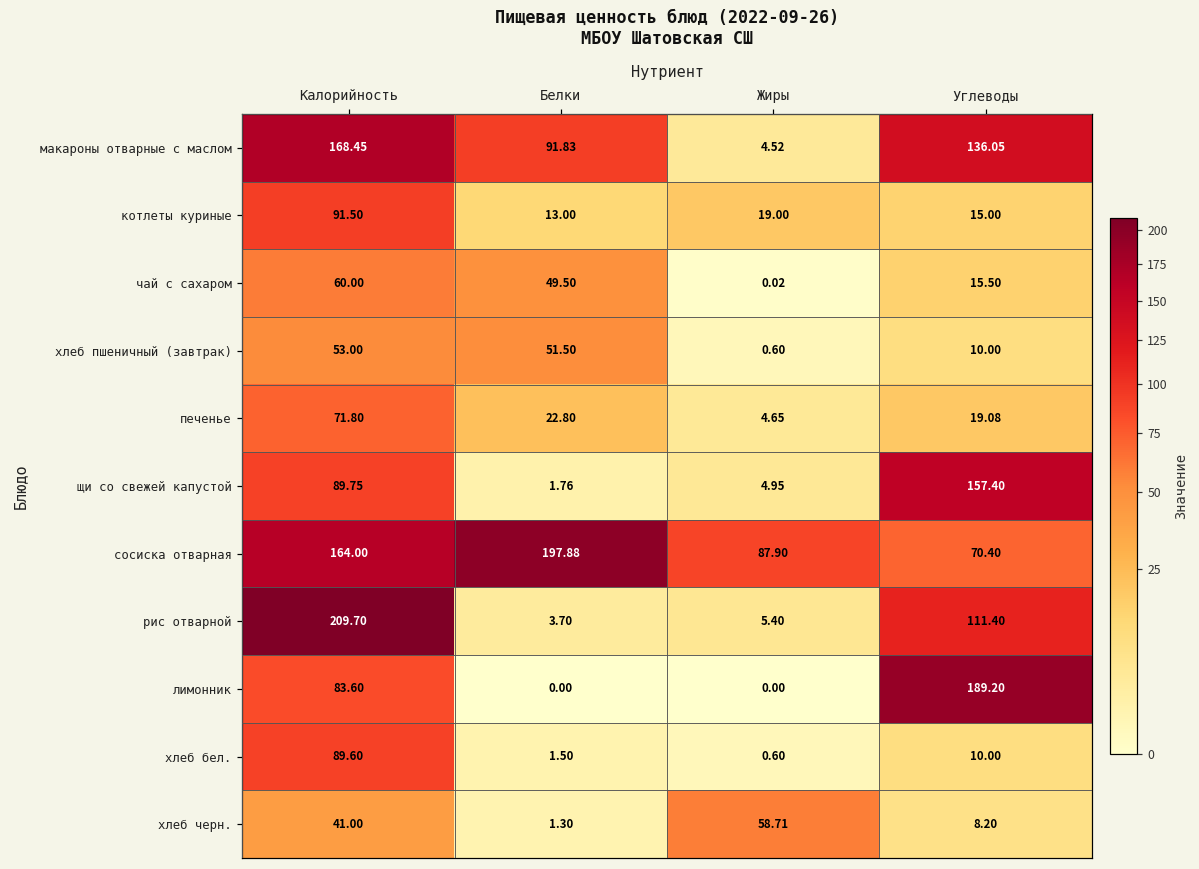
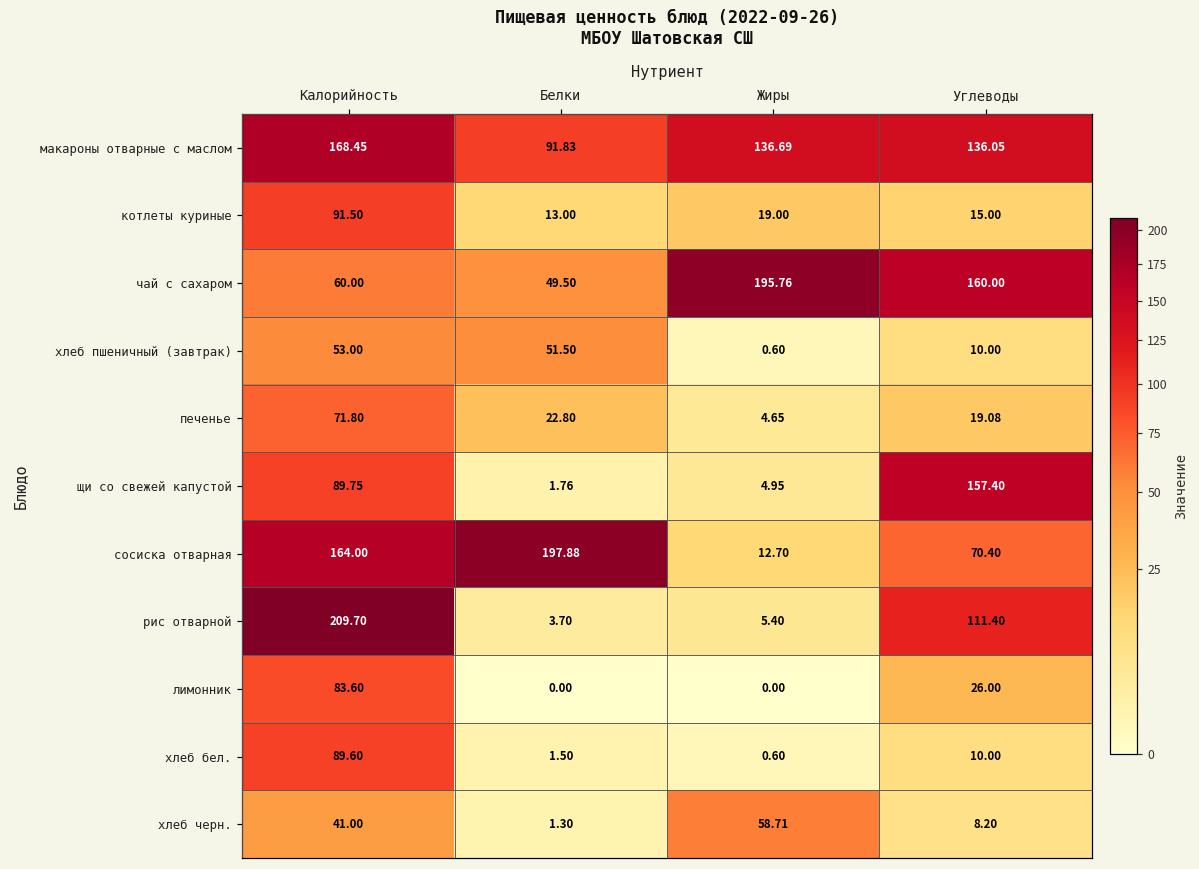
  {
    "макароны отварные с маслом": {
      "Калорийность": 168.45,
      "Белки": 91.83,
-     "Жиры": 4.52,
+     "Жиры": 136.69,
      "Углеводы": 136.05
    },
    "котлеты куриные": {
      "Калорийность": 91.50,
      "Белки": 13.00,
      "Жиры": 19.00,
      "Углеводы": 15.00
    },
    "чай с сахаром": {
      "Калорийность": 60.00,
      "Белки": 49.50,
-     "Жиры": 0.02,
-     "Углеводы": 15.50
+     "Жиры": 195.76,
+     "Углеводы": 160.00
    },
    "хлеб пшеничный (завтрак)": {
      "Калорийность": 53.00,
      "Белки": 51.50,
      "Жиры": 0.60,
      "Углеводы": 10.00
    },
    "печенье": {
      "Калорийность": 71.80,
      "Белки": 22.80,
      "Жиры": 4.65,
      "Углеводы": 19.08
    },
    "щи со свежей капустой": {
      "Калорийность": 89.75,
      "Белки": 1.76,
      "Жиры": 4.95,
      "Углеводы": 157.40
    },
    "сосиска отварная": {
      "Калорийность": 164.00,
      "Белки": 197.88,
-     "Жиры": 87.90,
+     "Жиры": 12.70,
      "Углеводы": 70.40
    },
    "рис отварной": {
      "Калорийность": 209.70,
      "Белки": 3.70,
      "Жиры": 5.40,
      "Углеводы": 111.40
    },
    "лимонник": {
      "Калорийность": 83.60,
      "Белки": 0.00,
      "Жиры": 0.00,
-     "Углеводы": 189.20
+     "Углеводы": 26.00
    },
    "хлеб бел.": {
      "Калорийность": 89.60,
      "Белки": 1.50,
      "Жиры": 0.60,
      "Углеводы": 10.00
    },
    "хлеб черн.": {
      "Калорийность": 41.00,
      "Белки": 1.30,
      "Жиры": 58.71,
      "Углеводы": 8.20
    }
  }
